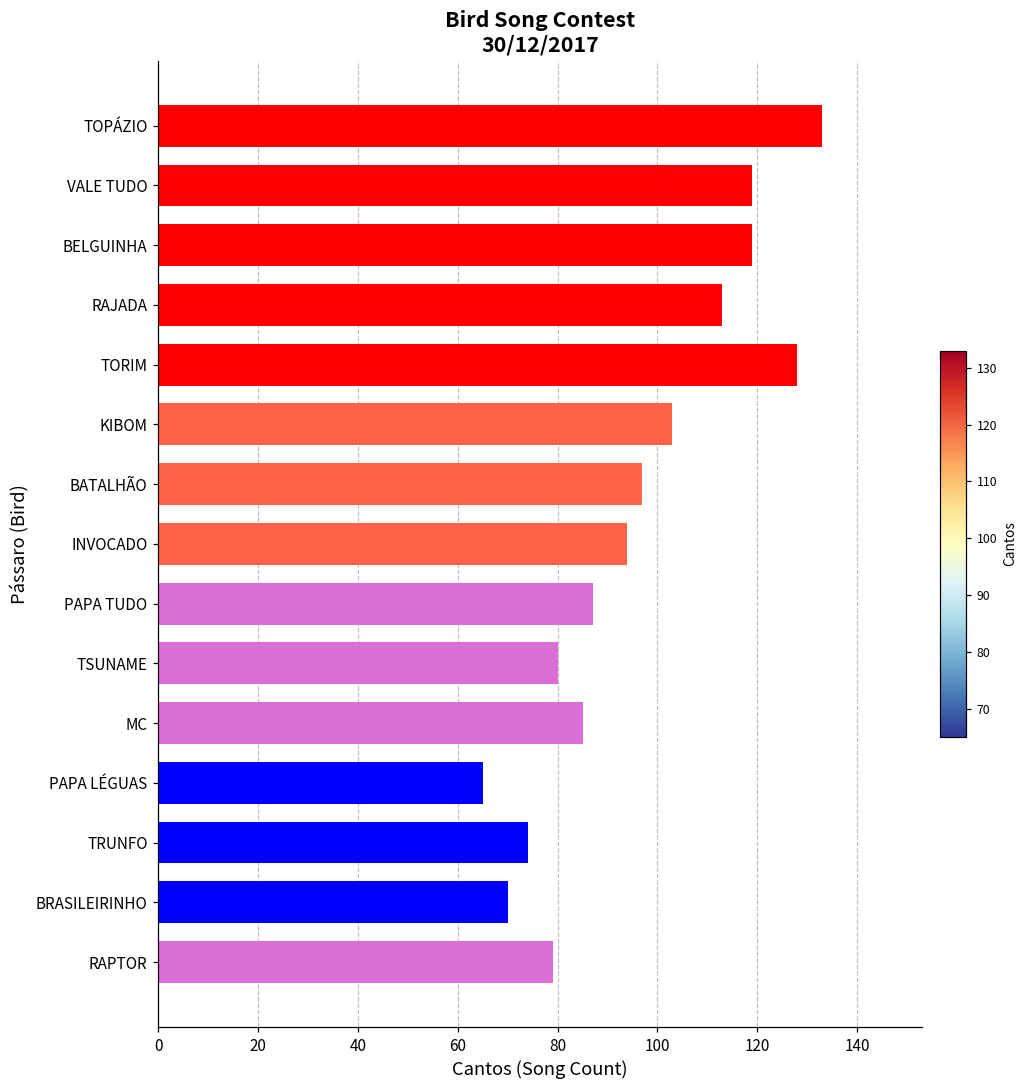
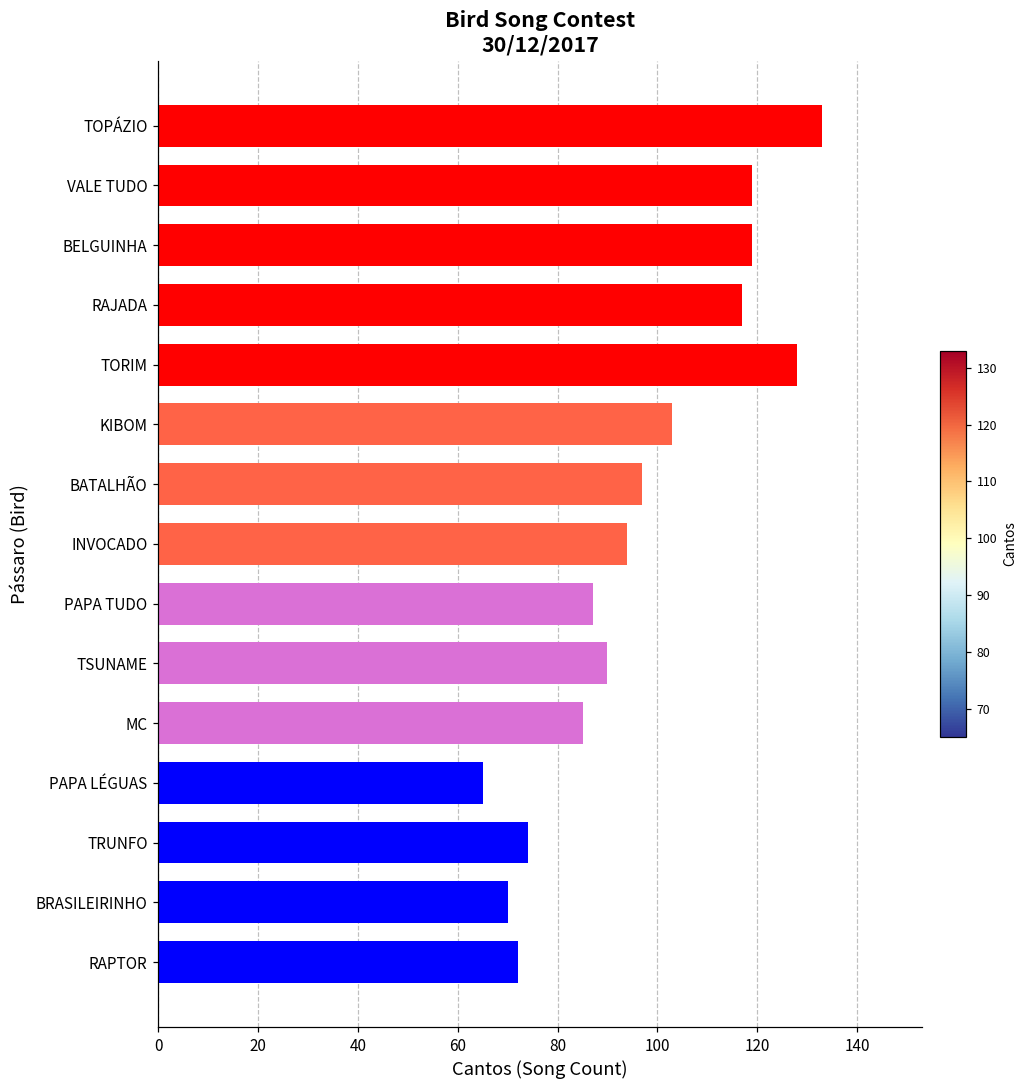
  {
    "TOPÁZIO": 133,
    "VALE TUDO": 119,
    "BELGUINHA": 119,
-   "RAJADA": 113,
+   "RAJADA": 117,
    "TORIM": 128,
    "KIBOM": 103,
    "BATALHÃO": 97,
    "INVOCADO": 94,
    "PAPA TUDO": 87,
-   "TSUNAME": 80,
+   "TSUNAME": 90,
    "MC": 85,
    "PAPA LÉGUAS": 65,
    "TRUNFO": 74,
    "BRASILEIRINHO": 70,
-   "RAPTOR": 79
+   "RAPTOR": 72
  }
